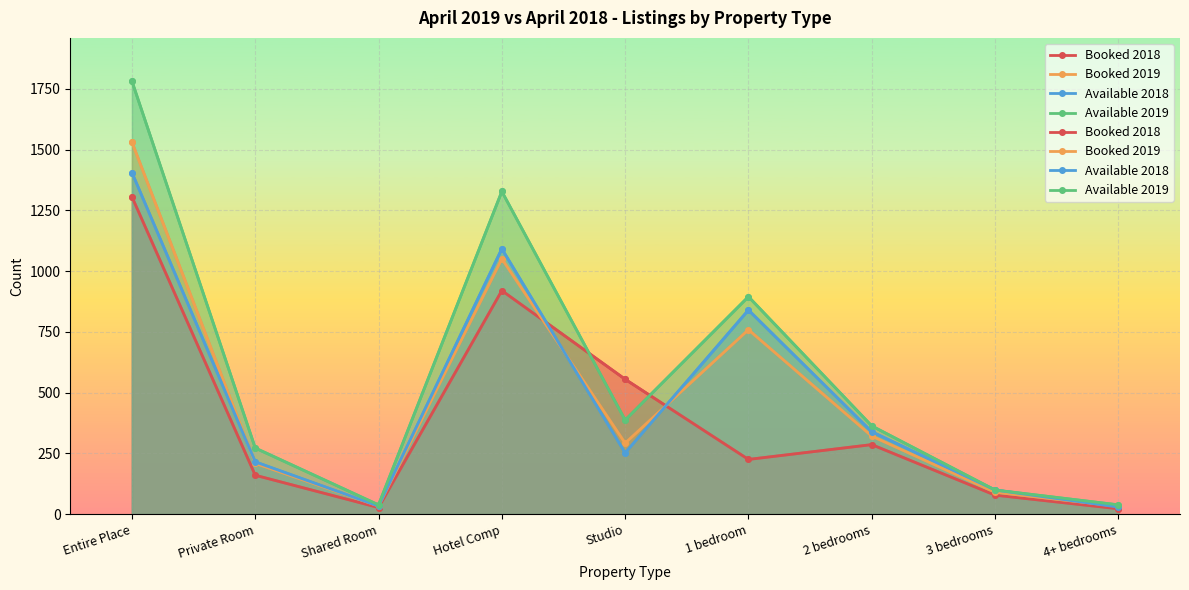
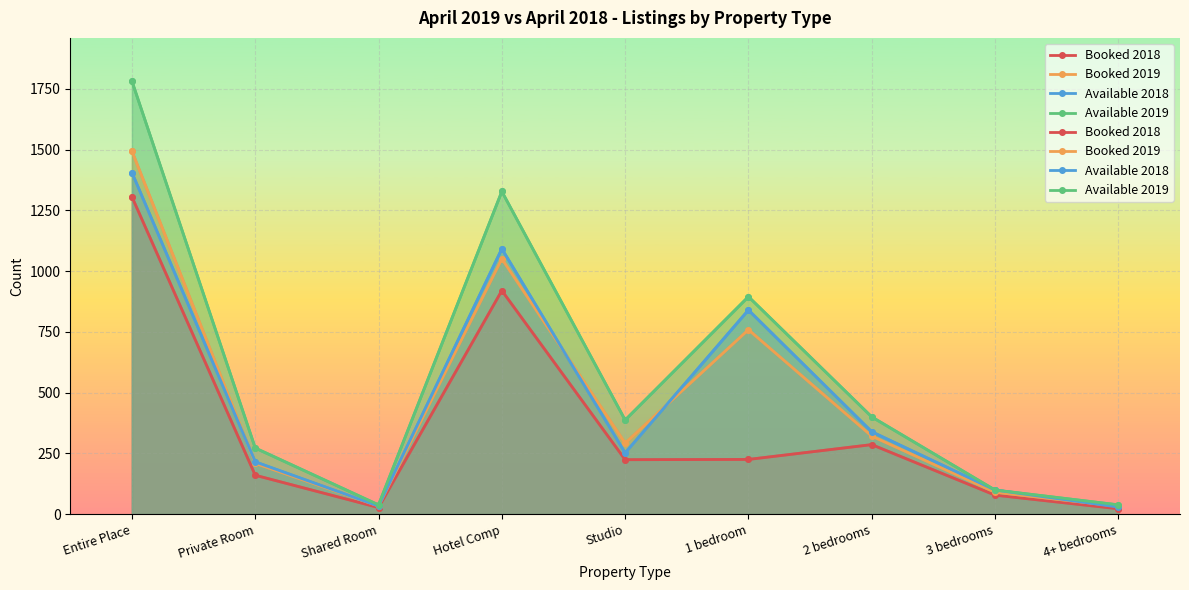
  {
    "Booked 2018": {
      "Entire Place": 1310,
      "Private Room": 160,
      "Hotel Comp": 920,
-     "Studio": 560,
+     "Studio": 220,
      "1 bedroom": 230,
      "2 bedrooms": 290,
      "3 bedrooms": 80
    },
    "Booked 2019": {
-     "Entire Place": 1530,
+     "Entire Place": 1490,
      "Hotel Comp": 1050,
      "Studio": 290,
      "1 bedroom": 760,
      "2 bedrooms": 320
    },
    "Available 2018": {
      "Entire Place": 1410,
      "Hotel Comp": 1090,
      "Studio": 250,
      "1 bedroom": 840,
      "2 bedrooms": 340
    },
    "Available 2019": {
      "Entire Place": 1780,
      "Private Room": 270,
      "Hotel Comp": 1330,
      "Studio": 390,
      "1 bedroom": 900,
-     "2 bedrooms": 360
+     "2 bedrooms": 400
    }
  }
